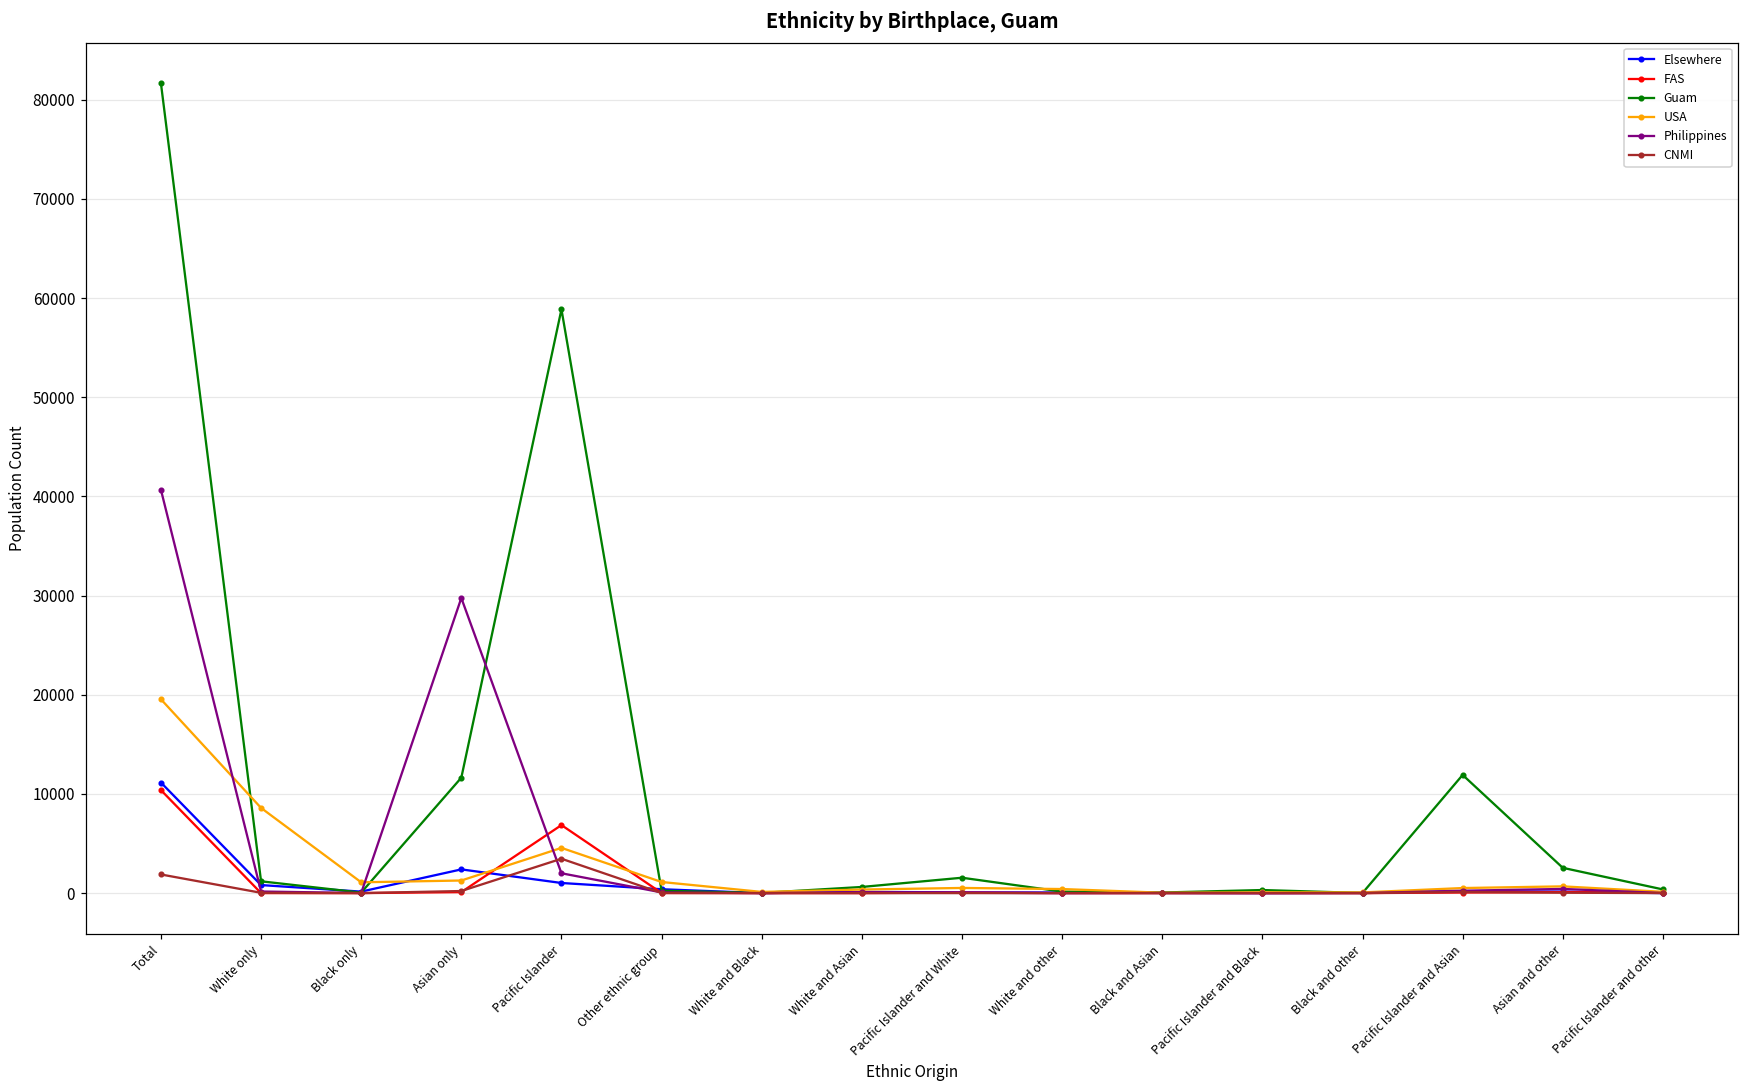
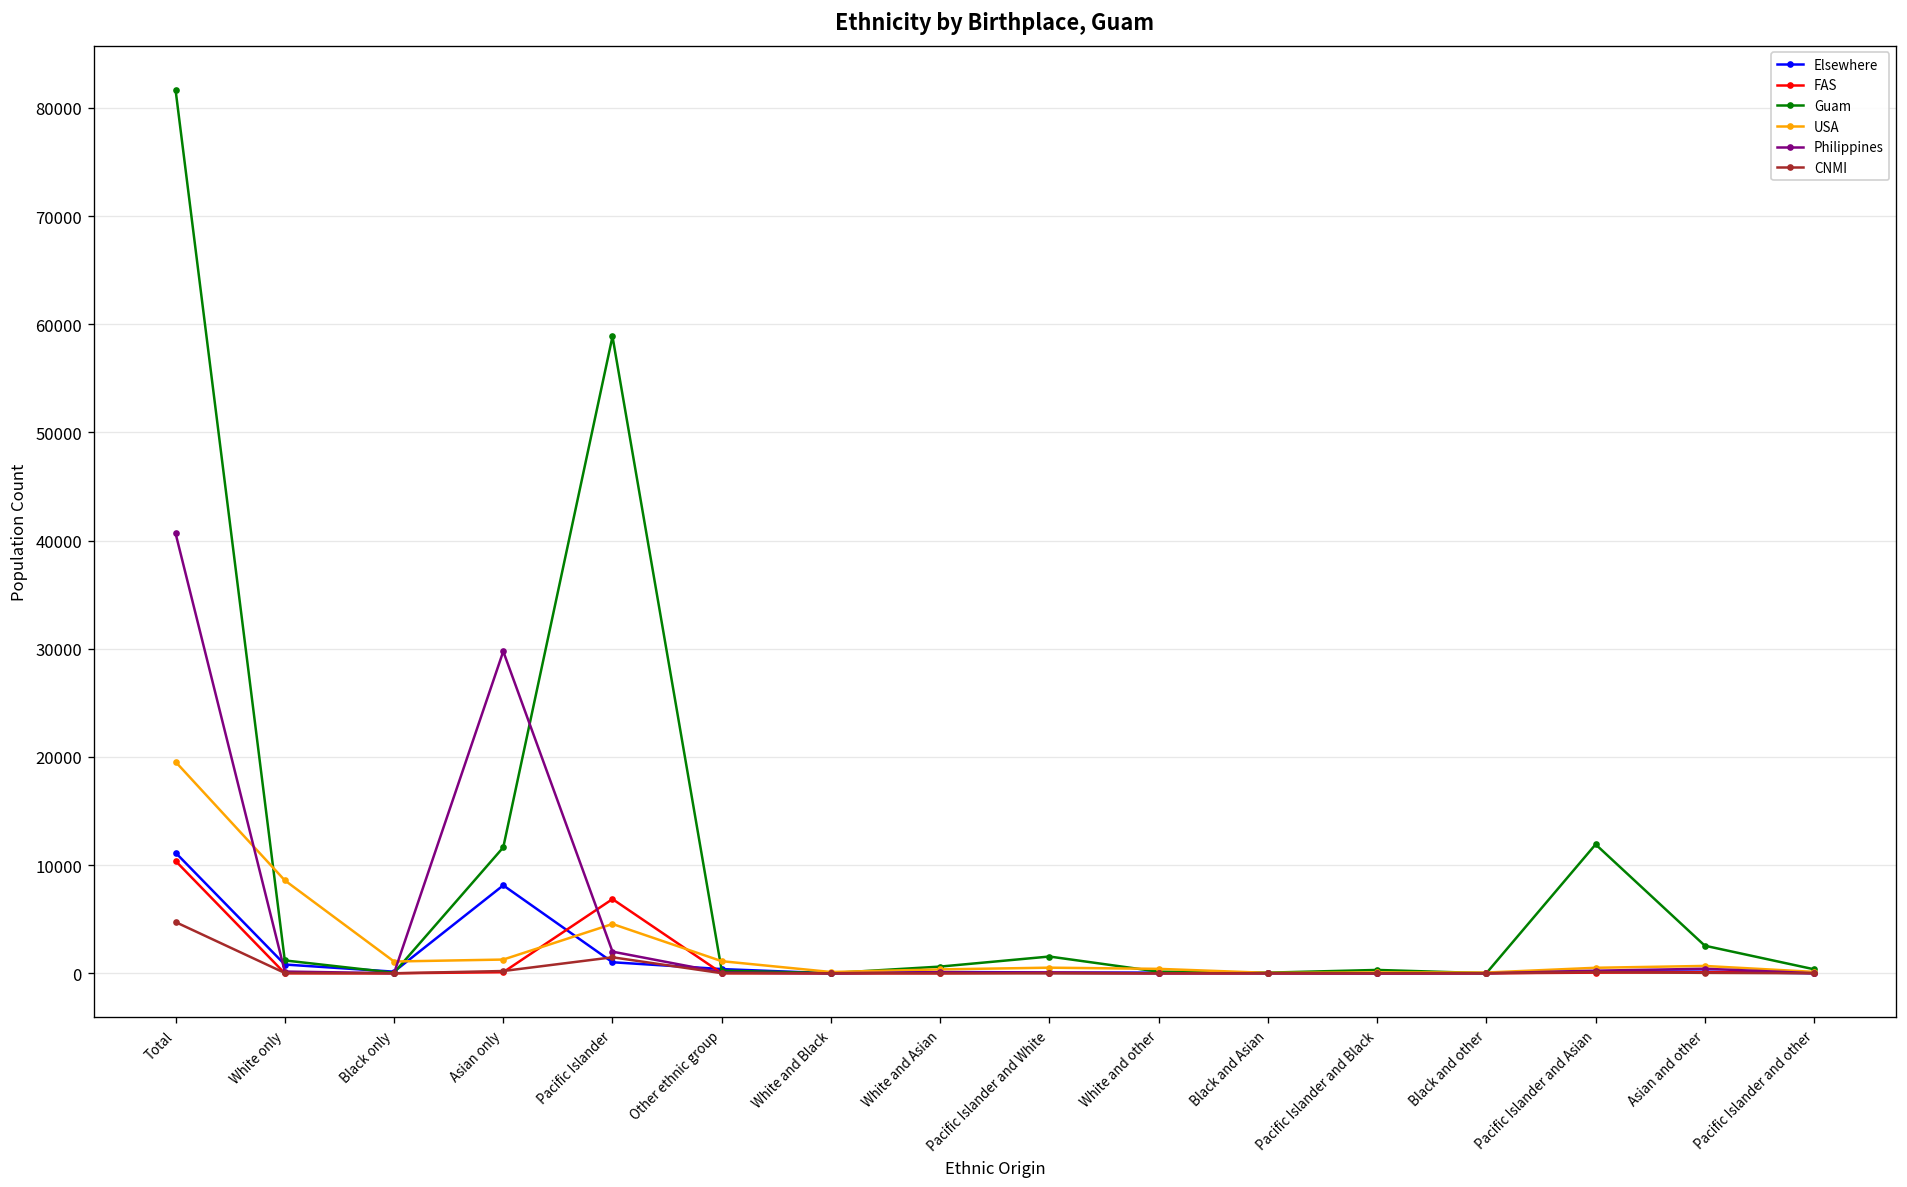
  {
    "Elsewhere": {
      "Total": 11000,
      "White only": 1000,
-     "Asian only": 2000,
+     "Asian only": 8000,
      "Pacific Islander": 1000
    },
    "FAS": {
      "Total": 10000,
      "Pacific Islander": 7000
    },
    "Guam": {
      "Total": 82000,
      "White only": 1000,
      "Asian only": 12000,
      "Pacific Islander": 59000,
      "Pacific Islander and White": 2000,
      "Pacific Islander and Asian": 12000,
      "Asian and other": 3000
    },
    "USA": {
      "Total": 20000,
      "White only": 9000,
      "Black only": 1000,
      "Asian only": 1000,
      "Pacific Islander": 5000,
      "Other ethnic group": 1000,
      "Pacific Islander and White": 1000
    },
    "Philippines": {
      "Total": 41000,
      "Asian only": 30000,
      "Pacific Islander": 2000
    },
    "CNMI": {
-     "Total": 2000,
-     "Pacific Islander": 3000
+     "Total": 5000,
+     "Pacific Islander": 1000
    }
  }
